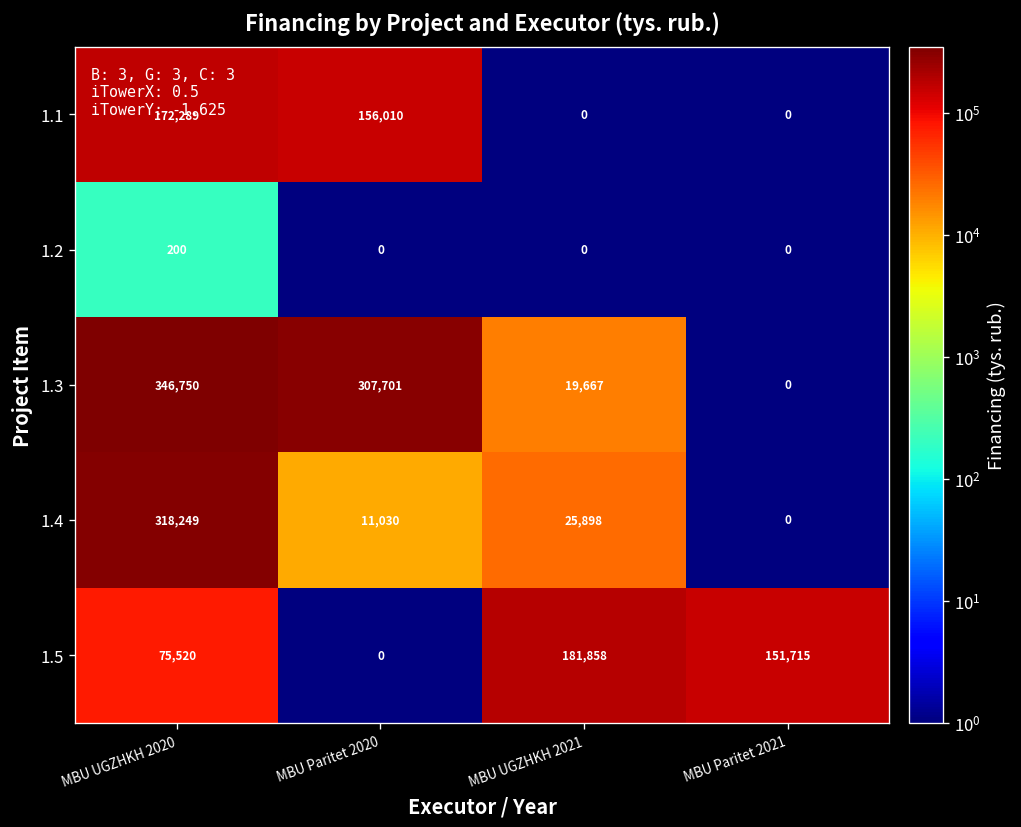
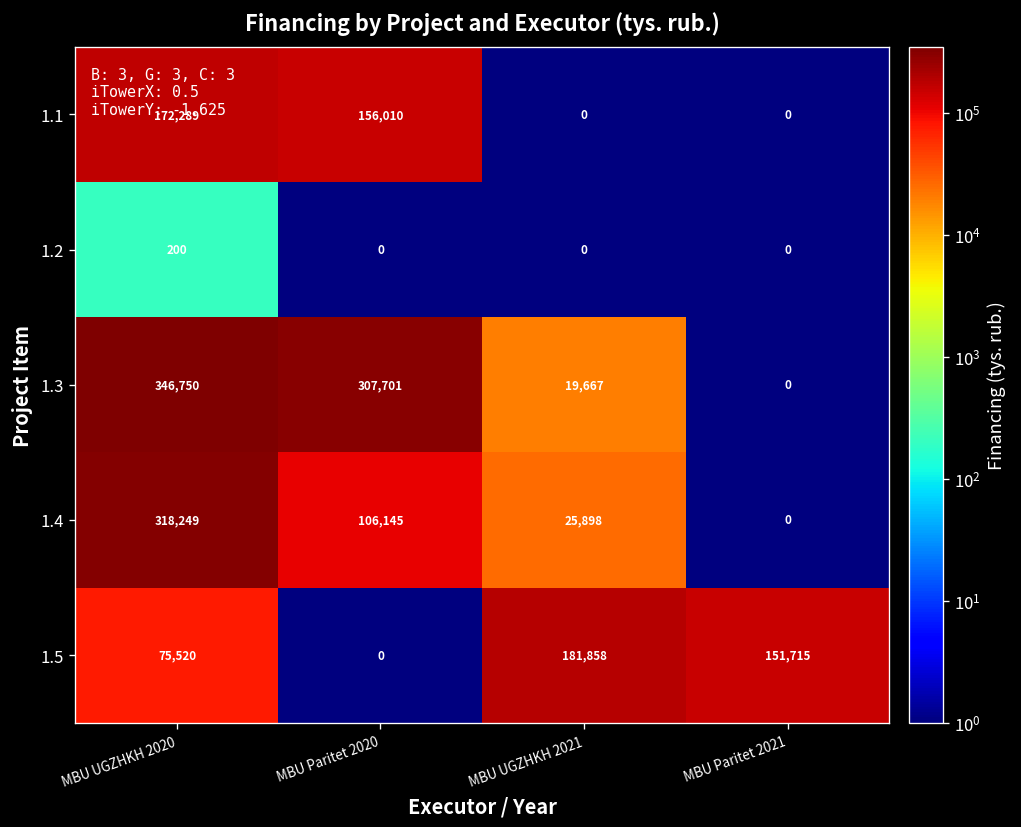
  {
    "1.1": {
      "MBU Paritet 2020": "156,010",
      "MBU UGZHKH 2021": "0",
      "MBU Paritet 2021": "0"
    },
    "1.2": {
      "MBU UGZHKH 2020": "200",
      "MBU Paritet 2020": "0",
      "MBU UGZHKH 2021": "0",
      "MBU Paritet 2021": "0"
    },
    "1.3": {
      "MBU UGZHKH 2020": "346,750",
      "MBU Paritet 2020": "307,701",
      "MBU UGZHKH 2021": "19,667",
      "MBU Paritet 2021": "0"
    },
    "1.4": {
      "MBU UGZHKH 2020": "318,249",
-     "MBU Paritet 2020": "11,030",
+     "MBU Paritet 2020": "106,145",
      "MBU UGZHKH 2021": "25,898",
      "MBU Paritet 2021": "0"
    },
    "1.5": {
      "MBU UGZHKH 2020": "75,520",
      "MBU Paritet 2020": "0",
      "MBU UGZHKH 2021": "181,858",
      "MBU Paritet 2021": "151,715"
    }
  }
